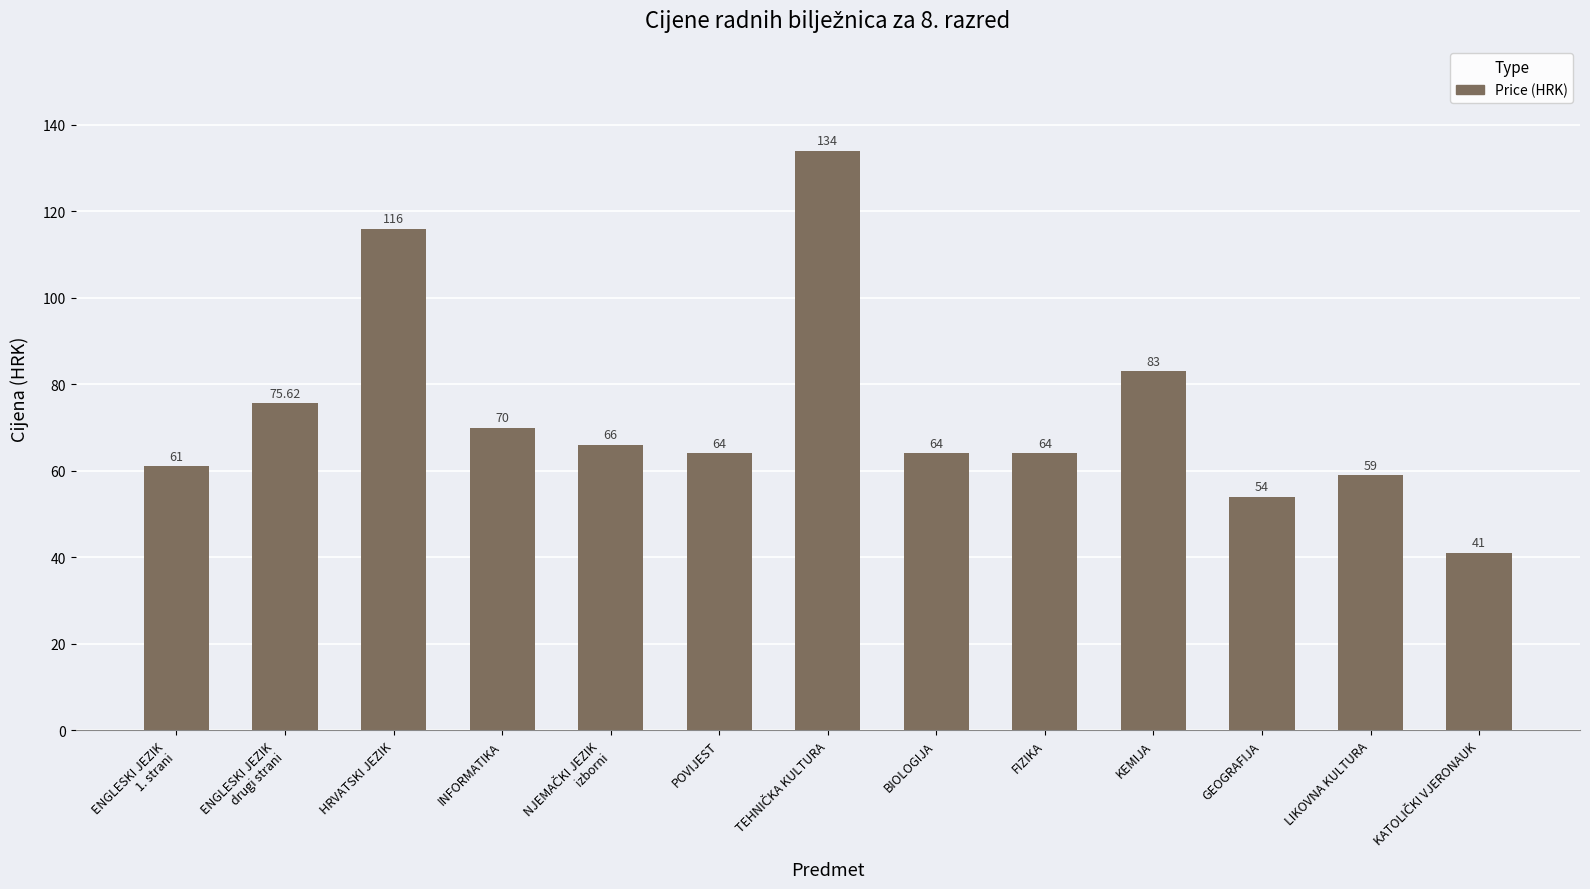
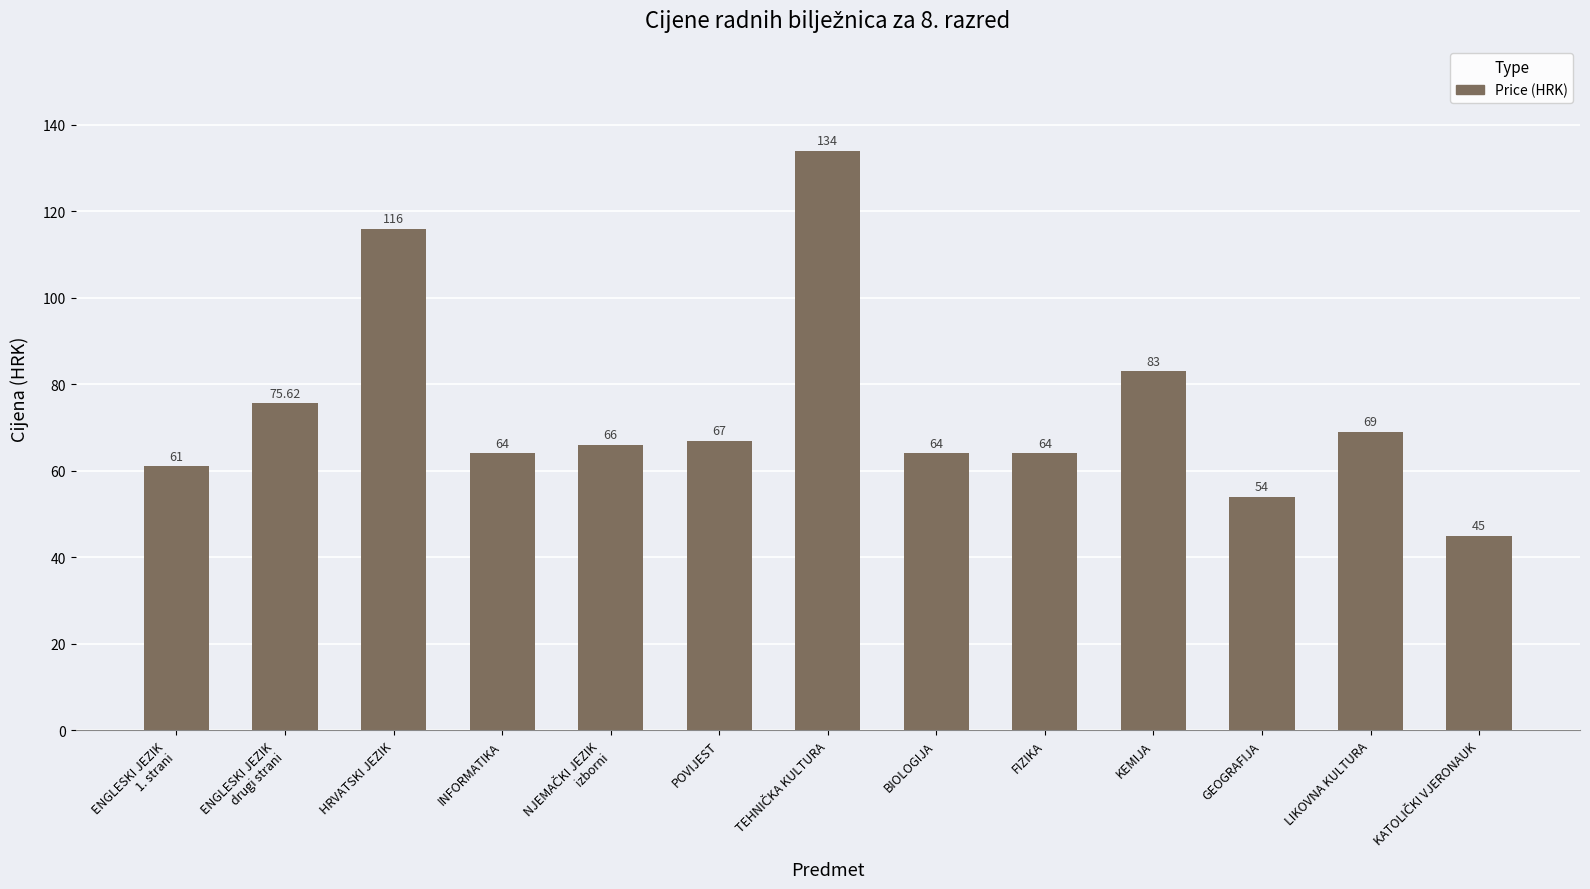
  {
    "ENGLESKI JEZIK 1. strani": 61,
    "ENGLESKI JEZIK drugi strani": 75.62,
    "HRVATSKI JEZIK": 116,
-   "INFORMATIKA": 70,
+   "INFORMATIKA": 64,
    "NJEMAČKI JEZIK izborni": 66,
-   "POVIJEST": 64,
+   "POVIJEST": 67,
    "TEHNIČKA KULTURA": 134,
    "BIOLOGIJA": 64,
    "FIZIKA": 64,
    "KEMIJA": 83,
    "GEOGRAFIJA": 54,
-   "LIKOVNA KULTURA": 59,
-   "KATOLIČKI VJERONAUK": 41
+   "LIKOVNA KULTURA": 69,
+   "KATOLIČKI VJERONAUK": 45
  }
